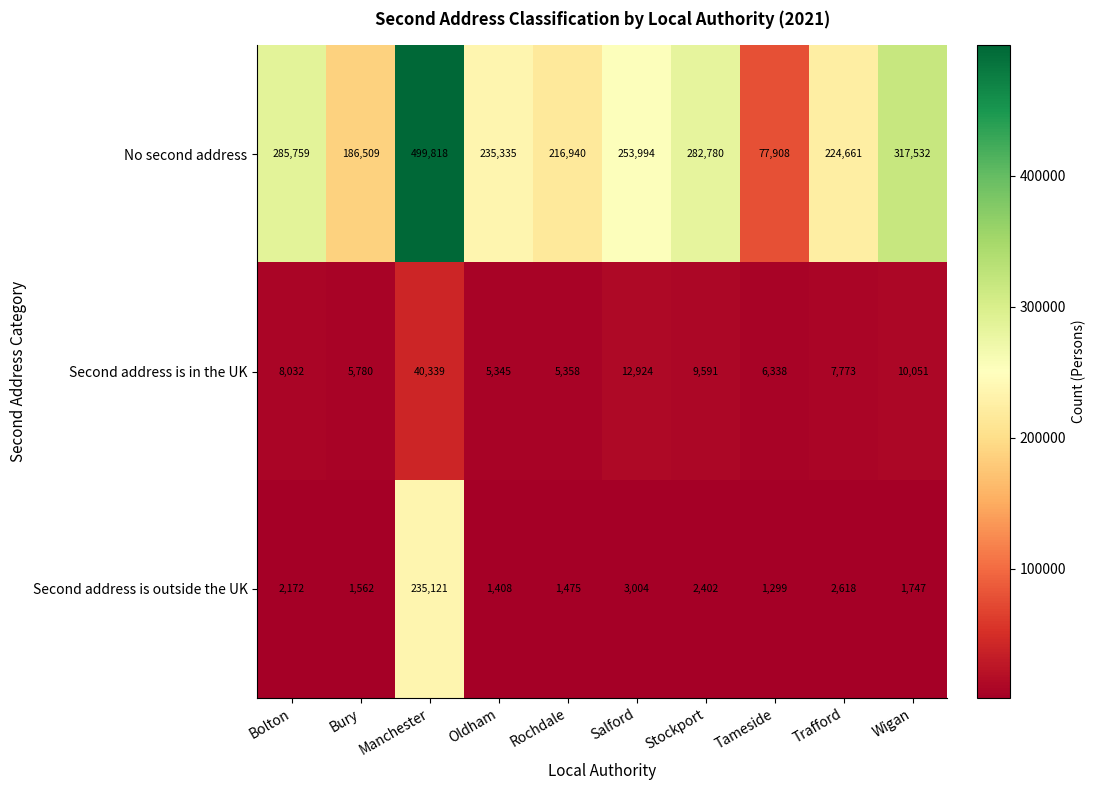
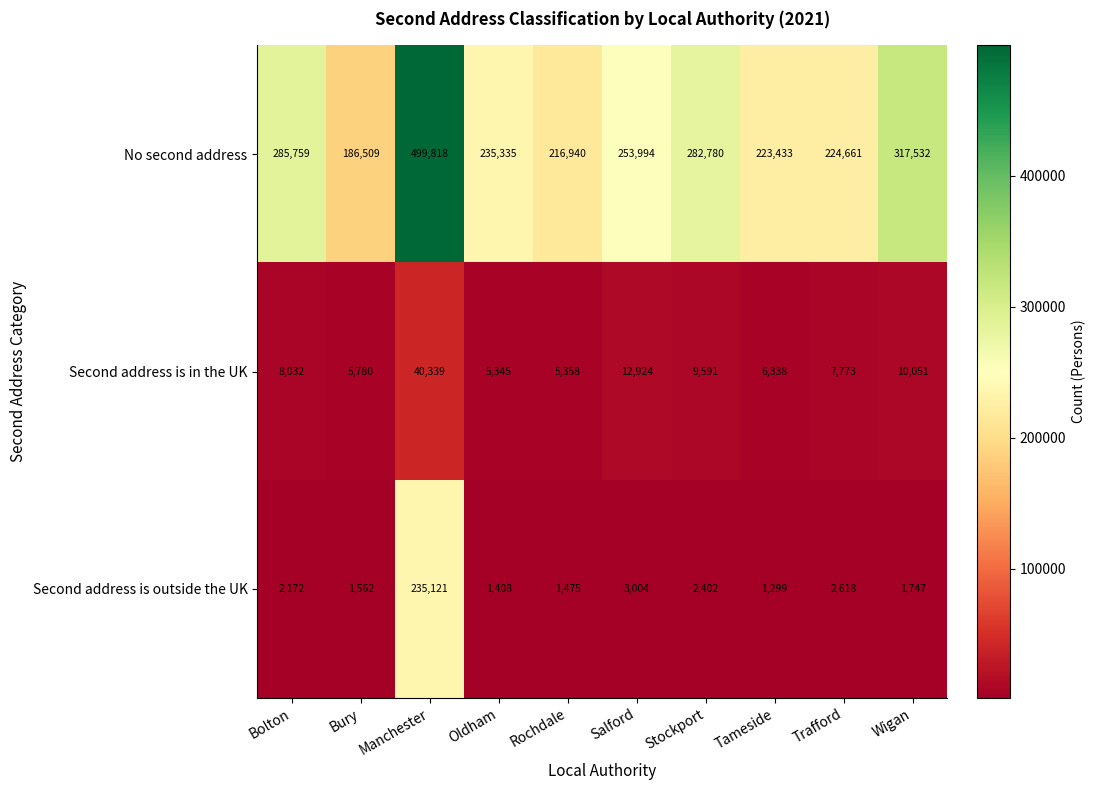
  {
    "No second address": {
      "Bolton": "285,759",
      "Bury": "186,509",
      "Manchester": "499,818",
      "Oldham": "235,335",
      "Rochdale": "216,940",
      "Salford": "253,994",
      "Stockport": "282,780",
-     "Tameside": "77,908",
+     "Tameside": "223,433",
      "Trafford": "224,661",
      "Wigan": "317,532"
    },
    "Second address is in the UK": {
      "Bolton": "8,032",
      "Bury": "5,780",
      "Manchester": "40,339",
      "Oldham": "5,345",
      "Rochdale": "5,358",
      "Salford": "12,924",
      "Stockport": "9,591",
      "Tameside": "6,338",
      "Trafford": "7,773",
      "Wigan": "10,051"
    },
    "Second address is outside the UK": {
      "Bolton": "2,172",
      "Bury": "1,562",
      "Manchester": "235,121",
      "Oldham": "1,408",
      "Rochdale": "1,475",
      "Salford": "3,004",
      "Stockport": "2,402",
      "Tameside": "1,299",
      "Trafford": "2,618",
      "Wigan": "1,747"
    }
  }
